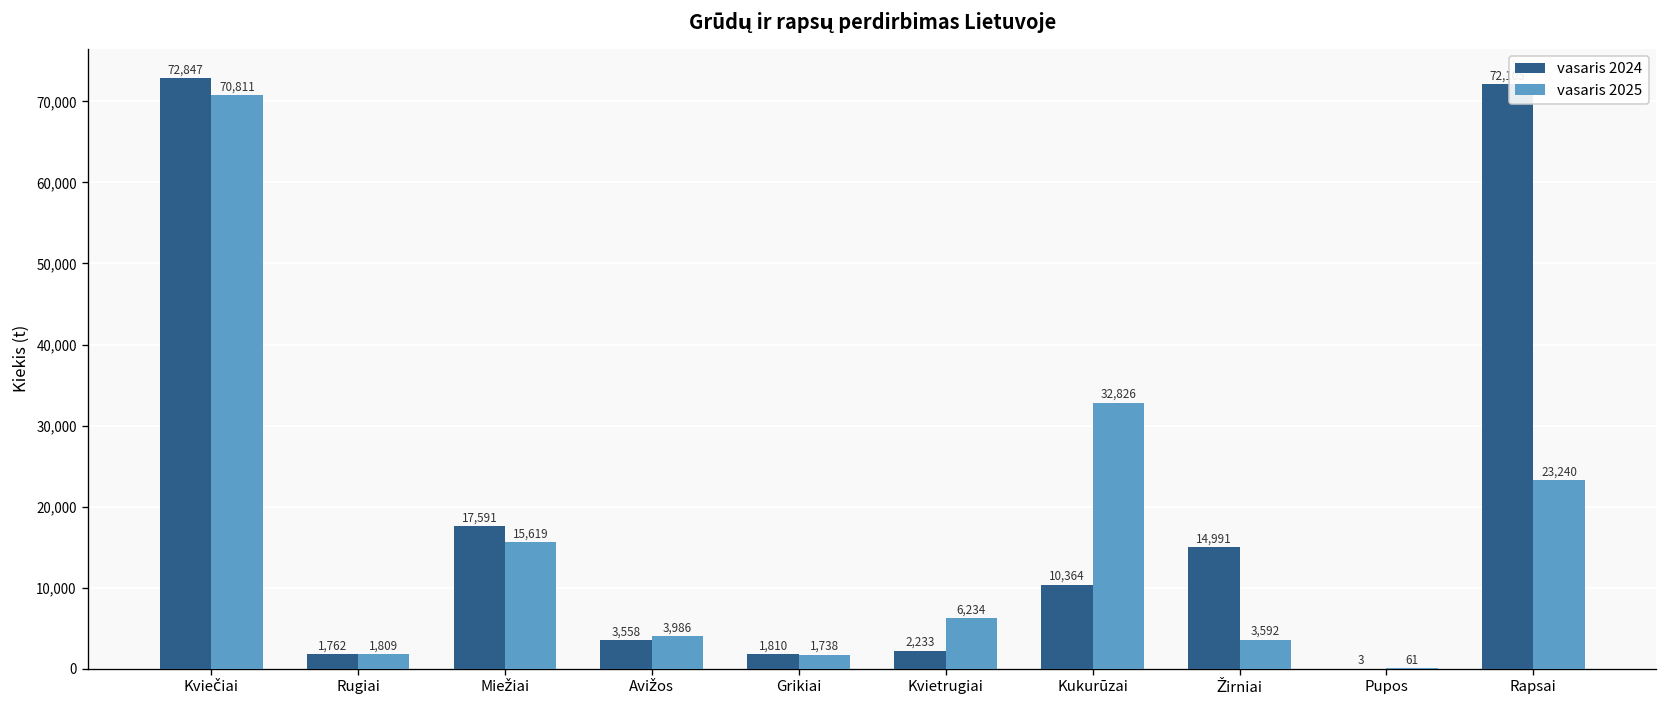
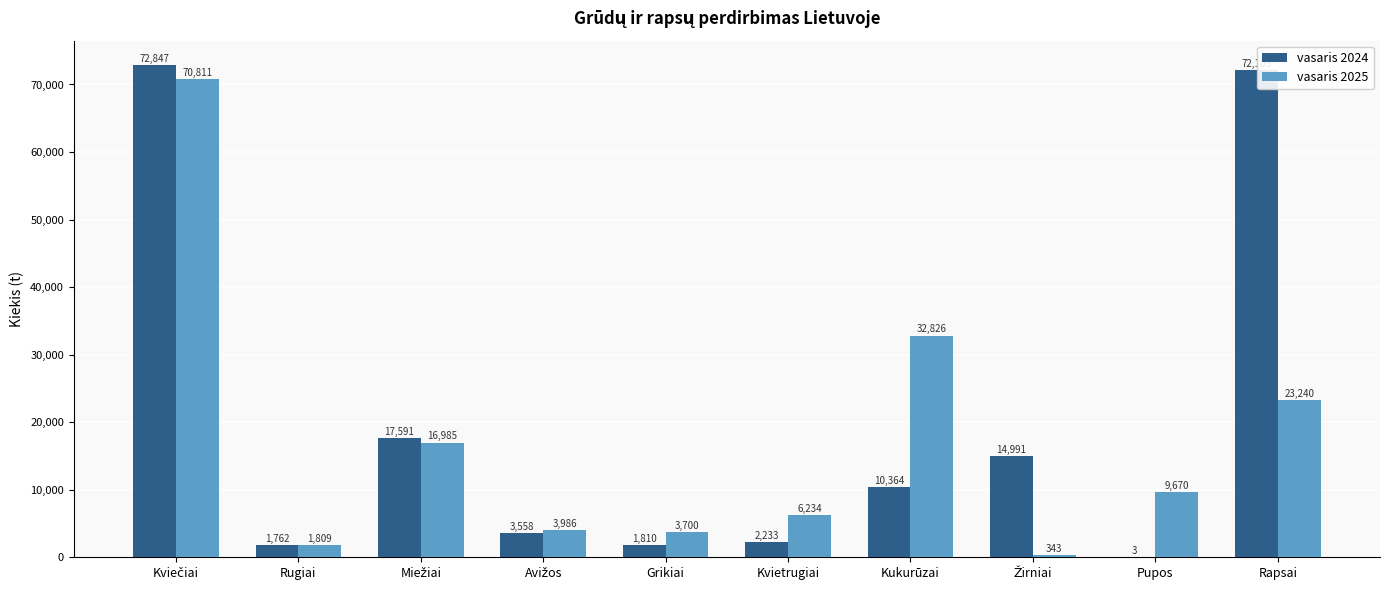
  {
    "vasaris 2024": {
      "Kviečiai": "72,847",
      "Rugiai": "1,762",
      "Miežiai": "17,591",
      "Avižos": "3,558",
      "Grikiai": "1,810",
      "Kvietrugiai": "2,233",
      "Kukurūzai": "10,364",
      "Žirniai": "14,991",
      "Pupos": "3"
    },
    "vasaris 2025": {
      "Kviečiai": "70,811",
      "Rugiai": "1,809",
-     "Miežiai": "15,619",
+     "Miežiai": "16,985",
      "Avižos": "3,986",
-     "Grikiai": "1,738",
+     "Grikiai": "3,700",
      "Kvietrugiai": "6,234",
      "Kukurūzai": "32,826",
-     "Žirniai": "3,592",
-     "Pupos": "61",
+     "Žirniai": "343",
+     "Pupos": "9,670",
      "Rapsai": "23,240"
    }
  }
